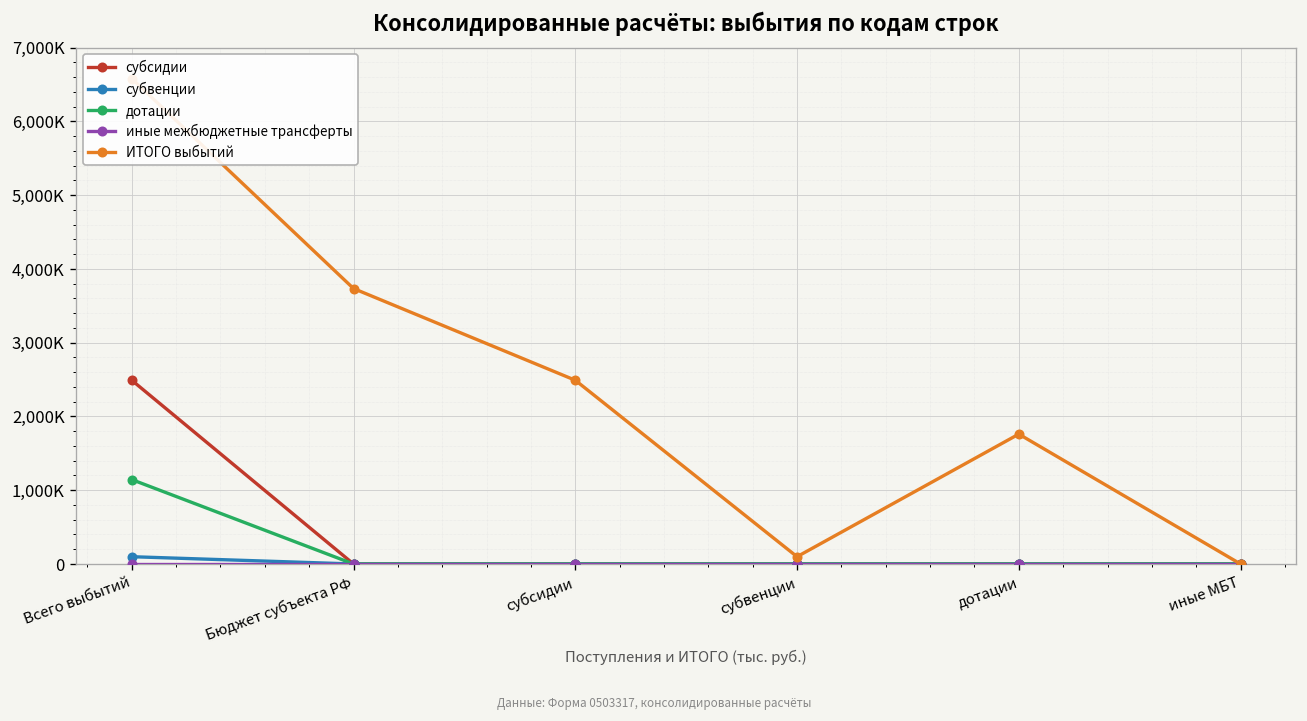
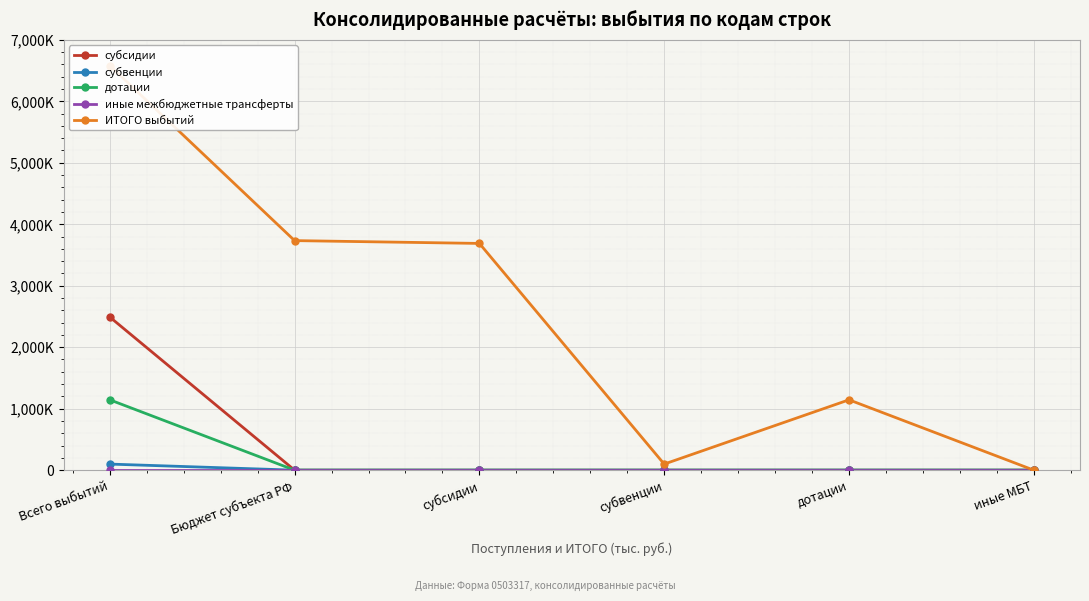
  {
    "субсидии": {
      "Всего выбытий": "2,500,000"
    },
    "субвенции": {
      "Всего выбытий": "100,000"
    },
    "дотации": {
      "Всего выбытий": "1,100,000"
    },
    "иные межбюджетные трансферты": {
      "Всего выбытий": "0"
    },
    "ИТОГО выбытий": {
      "Бюджет субъекта РФ": "3,700,000",
-     "субсидии": "2,500,000",
+     "субсидии": "3,700,000",
      "субвенции": "100,000",
-     "дотации": "1,800,000"
+     "дотации": "1,100,000"
    }
  }
